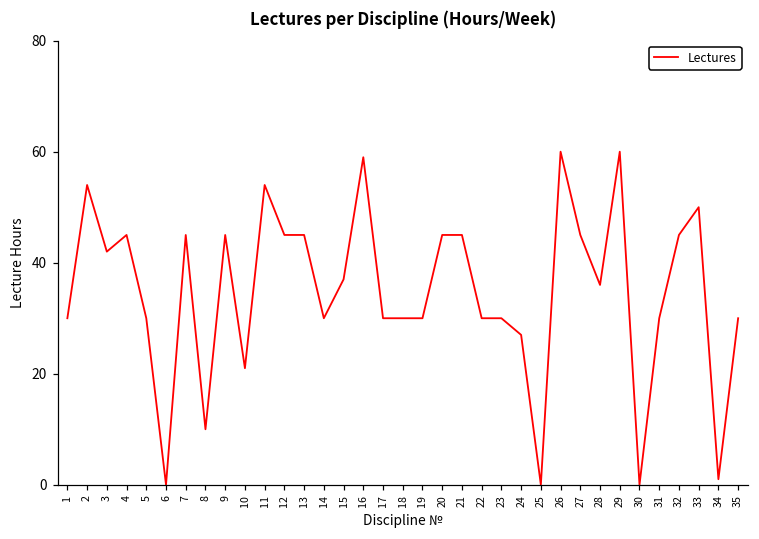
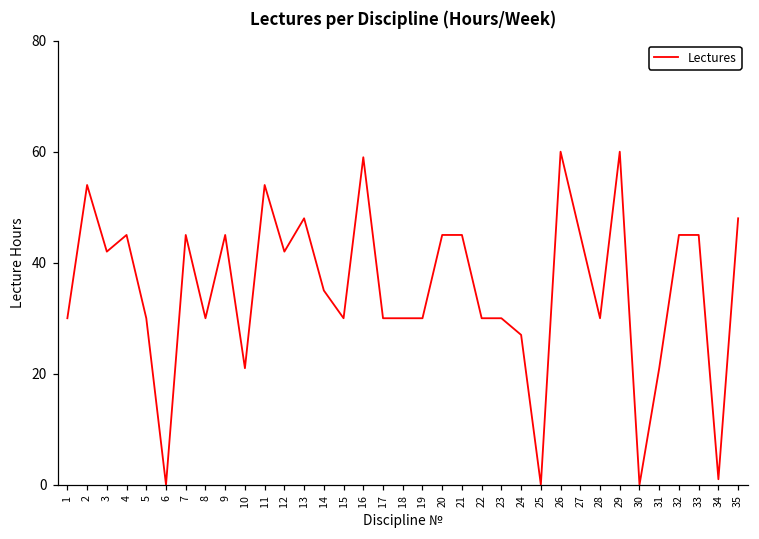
  {
    "1": 30,
    "2": 54,
    "3": 42,
    "4": 45,
    "5": 30,
    "6": 0,
    "7": 45,
-   "8": 10,
+   "8": 30,
    "9": 45,
    "10": 21,
    "11": 54,
-   "12": 45,
-   "13": 45,
-   "14": 30,
-   "15": 37,
+   "12": 42,
+   "13": 48,
+   "14": 35,
+   "15": 30,
    "16": 59,
    "17": 30,
    "18": 30,
    "19": 30,
    "20": 45,
    "21": 45,
    "22": 30,
    "23": 30,
    "24": 27,
    "25": 0,
    "26": 60,
    "27": 45,
-   "28": 36,
+   "28": 30,
    "29": 60,
    "30": 0,
-   "31": 30,
+   "31": 21,
    "32": 45,
-   "33": 50,
+   "33": 45,
    "34": 1,
-   "35": 30
+   "35": 48
  }
